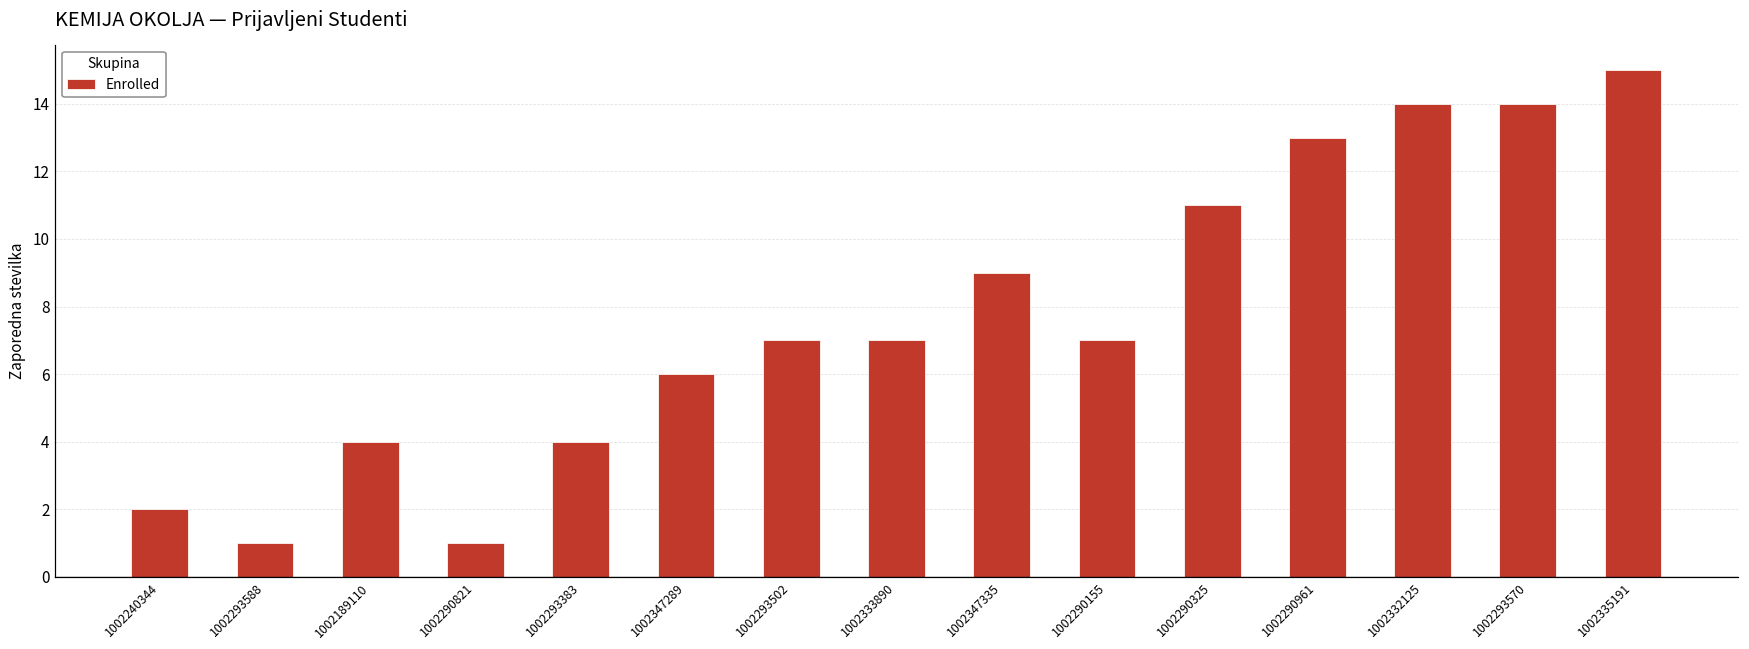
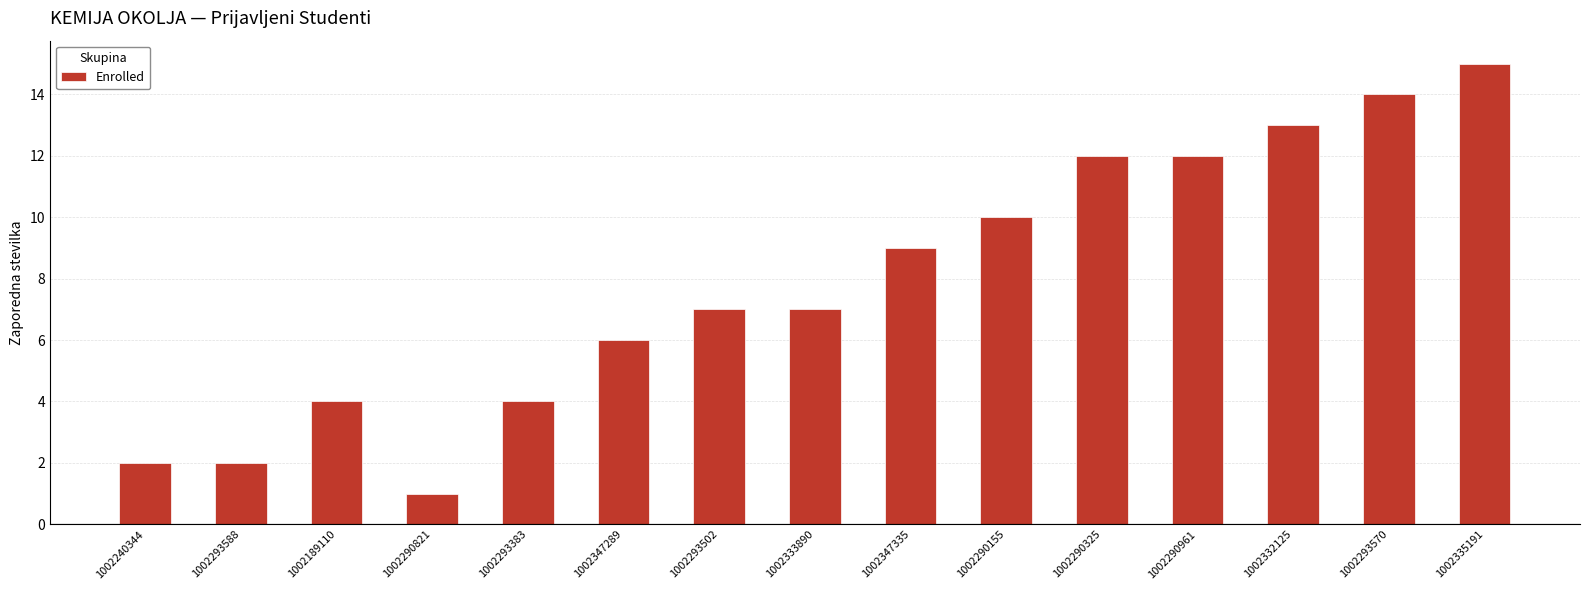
  {
    "1002240344": 2,
-   "1002293588": 1,
+   "1002293588": 2,
    "1002189110": 4,
    "1002290821": 1,
    "1002293383": 4,
    "1002347289": 6,
    "1002293502": 7,
    "1002333890": 7,
    "1002347335": 9,
-   "1002290155": 7,
-   "1002290325": 11,
-   "1002290961": 13,
-   "1002332125": 14,
+   "1002290155": 10,
+   "1002290325": 12,
+   "1002290961": 12,
+   "1002332125": 13,
    "1002293570": 14,
    "1002335191": 15
  }
